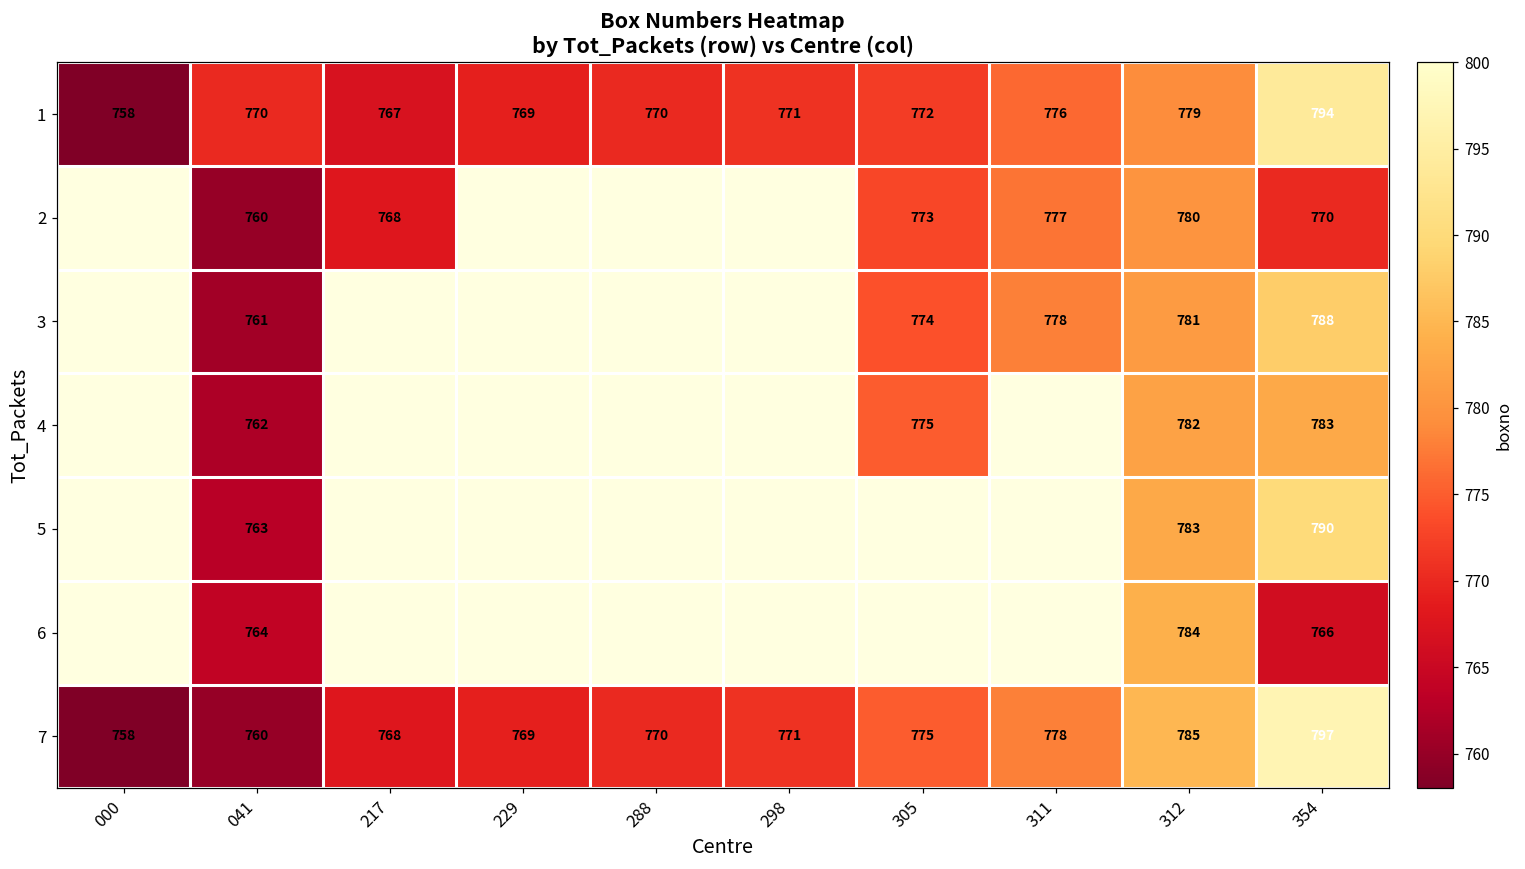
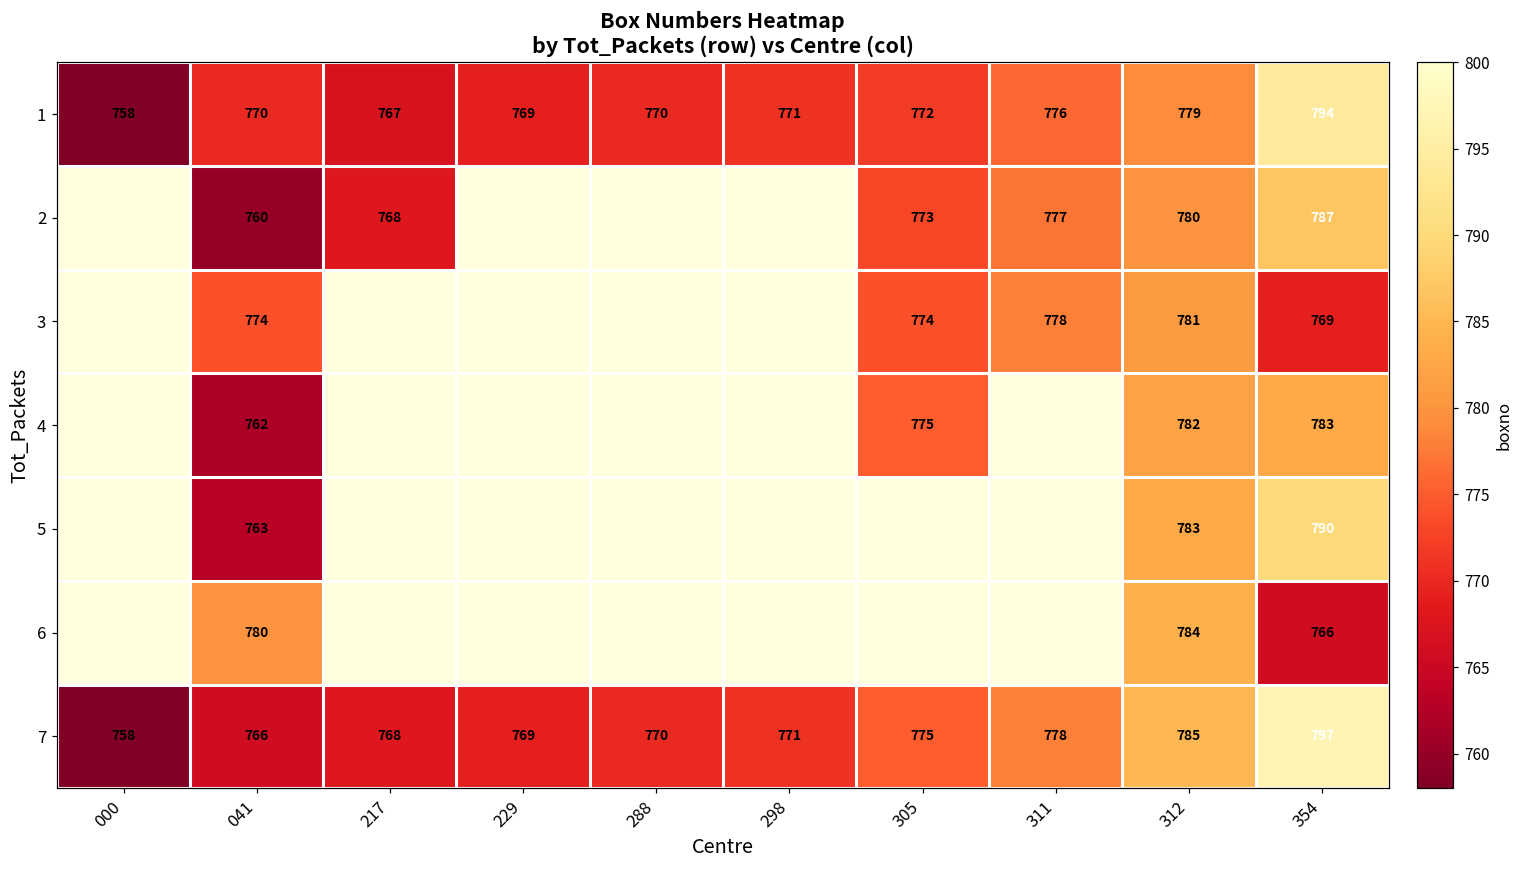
  {
    "1": {
      "000": 758,
      "041": 770,
      "217": 767,
      "229": 769,
      "288": 770,
      "298": 771,
      "305": 772,
      "311": 776,
      "312": 779,
      "354": 794
    },
    "2": {
      "041": 760,
      "217": 768,
      "305": 773,
      "311": 777,
      "312": 780,
-     "354": 770
+     "354": 787
    },
    "3": {
-     "041": 761,
+     "041": 774,
      "305": 774,
      "311": 778,
      "312": 781,
-     "354": 788
+     "354": 769
    },
    "4": {
      "041": 762,
      "305": 775,
      "312": 782,
      "354": 783
    },
    "5": {
      "041": 763,
      "312": 783,
      "354": 790
    },
    "6": {
-     "041": 764,
+     "041": 780,
      "312": 784,
      "354": 766
    },
    "7": {
      "000": 758,
-     "041": 760,
+     "041": 766,
      "217": 768,
      "229": 769,
      "288": 770,
      "298": 771,
      "305": 775,
      "311": 778,
      "312": 785,
      "354": 797
    }
  }
